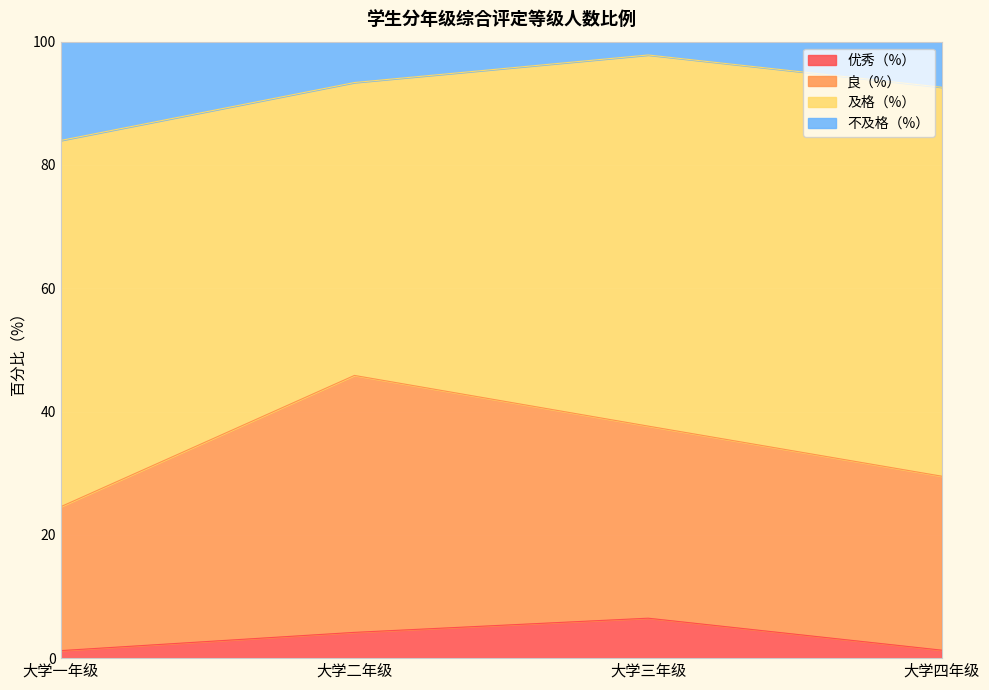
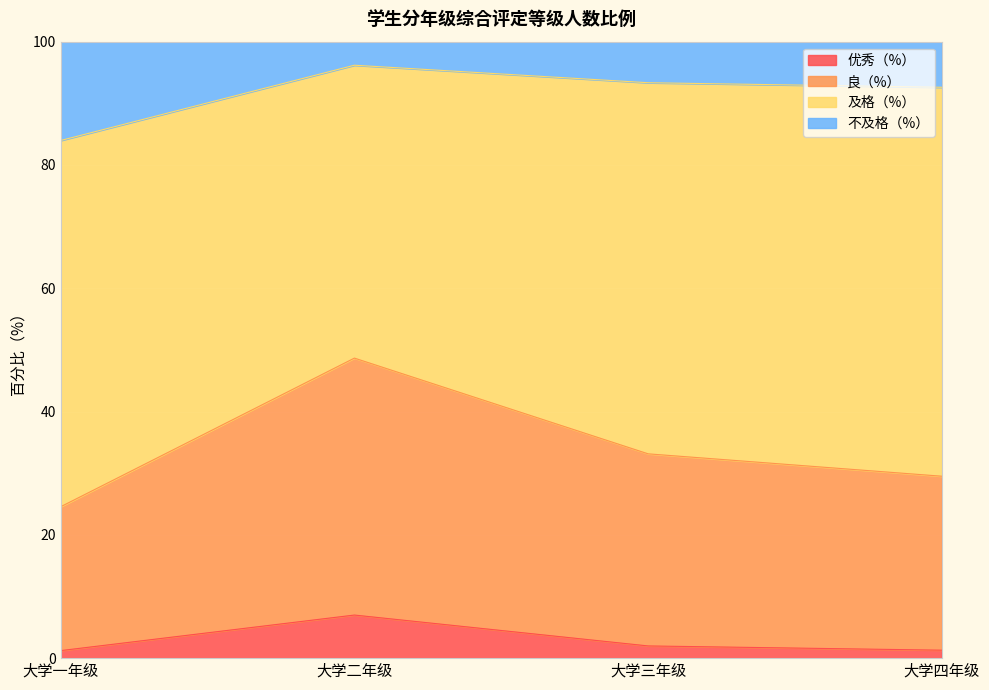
  {
    "优秀（%）": {
      "大学一年级": 1,
-     "大学二年级": 4,
-     "大学三年级": 6,
+     "大学二年级": 7,
+     "大学三年级": 2,
      "大学四年级": 1
    },
    "良（%）": {
      "大学一年级": 23,
      "大学二年级": 42,
      "大学三年级": 31,
      "大学四年级": 28
    },
    "及格（%）": {
      "大学一年级": 59,
      "大学二年级": 48,
      "大学三年级": 60,
      "大学四年级": 63
    },
    "不及格（%）": {
      "大学一年级": 16,
      "大学四年级": 7
    }
  }
